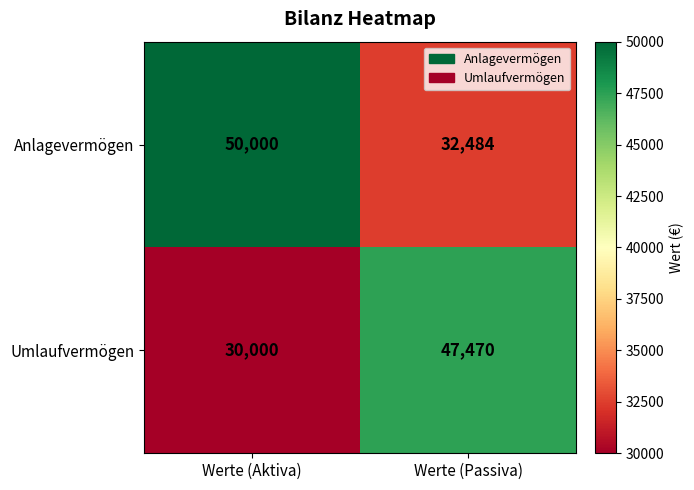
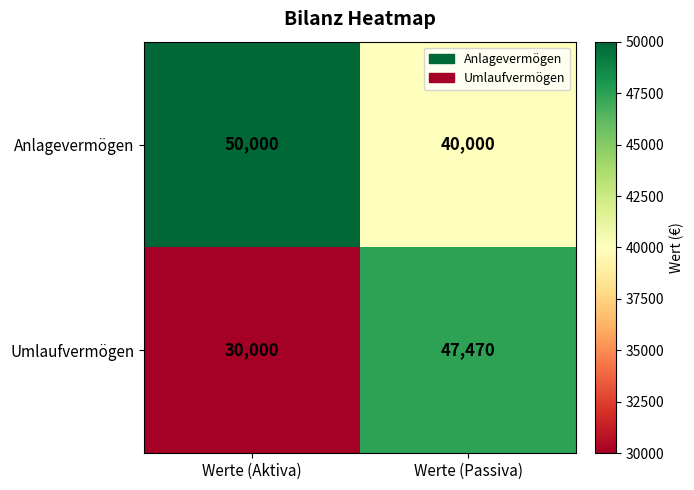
  {
    "Anlagevermögen": {
      "Werte (Aktiva)": "50,000",
-     "Werte (Passiva)": "32,484"
+     "Werte (Passiva)": "40,000"
    },
    "Umlaufvermögen": {
      "Werte (Aktiva)": "30,000",
      "Werte (Passiva)": "47,470"
    }
  }
